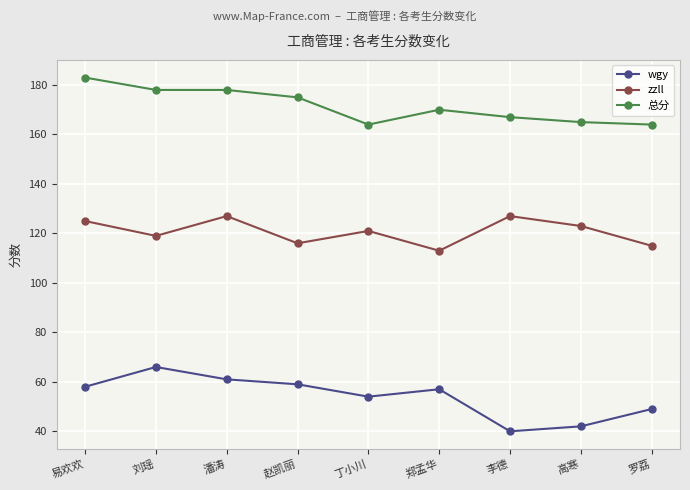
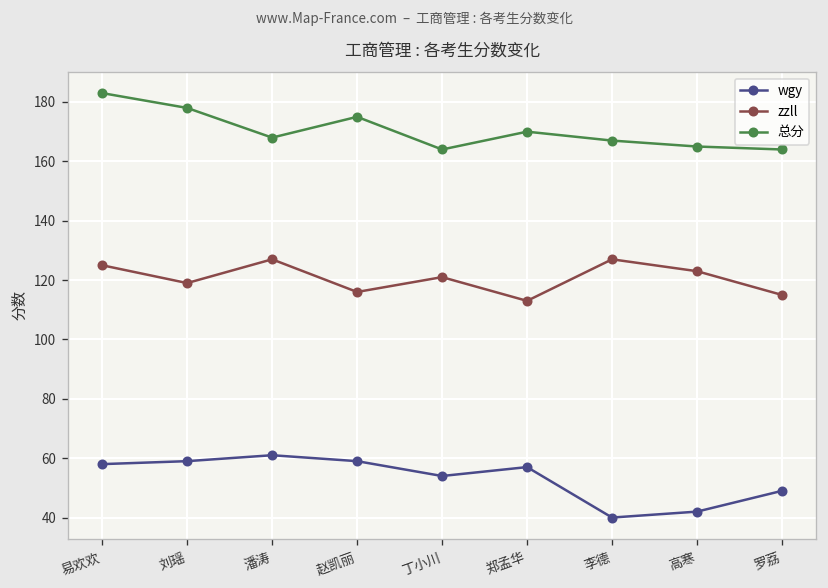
  {
    "wgy": {
      "易欢欢": 58,
-     "刘瑶": 66,
+     "刘瑶": 59,
      "潘涛": 61,
      "赵凯丽": 59,
      "丁小川": 54,
      "郑孟华": 57,
      "李德": 40,
      "高寒": 42,
      "罗荔": 49
    },
    "zzll": {
      "易欢欢": 125,
      "刘瑶": 119,
      "潘涛": 127,
      "赵凯丽": 116,
      "丁小川": 121,
      "郑孟华": 113,
      "李德": 127,
      "高寒": 123,
      "罗荔": 115
    },
    "总分": {
      "易欢欢": 183,
      "刘瑶": 178,
-     "潘涛": 178,
+     "潘涛": 168,
      "赵凯丽": 175,
      "丁小川": 164,
      "郑孟华": 170,
      "李德": 167,
      "高寒": 165,
      "罗荔": 164
    }
  }
